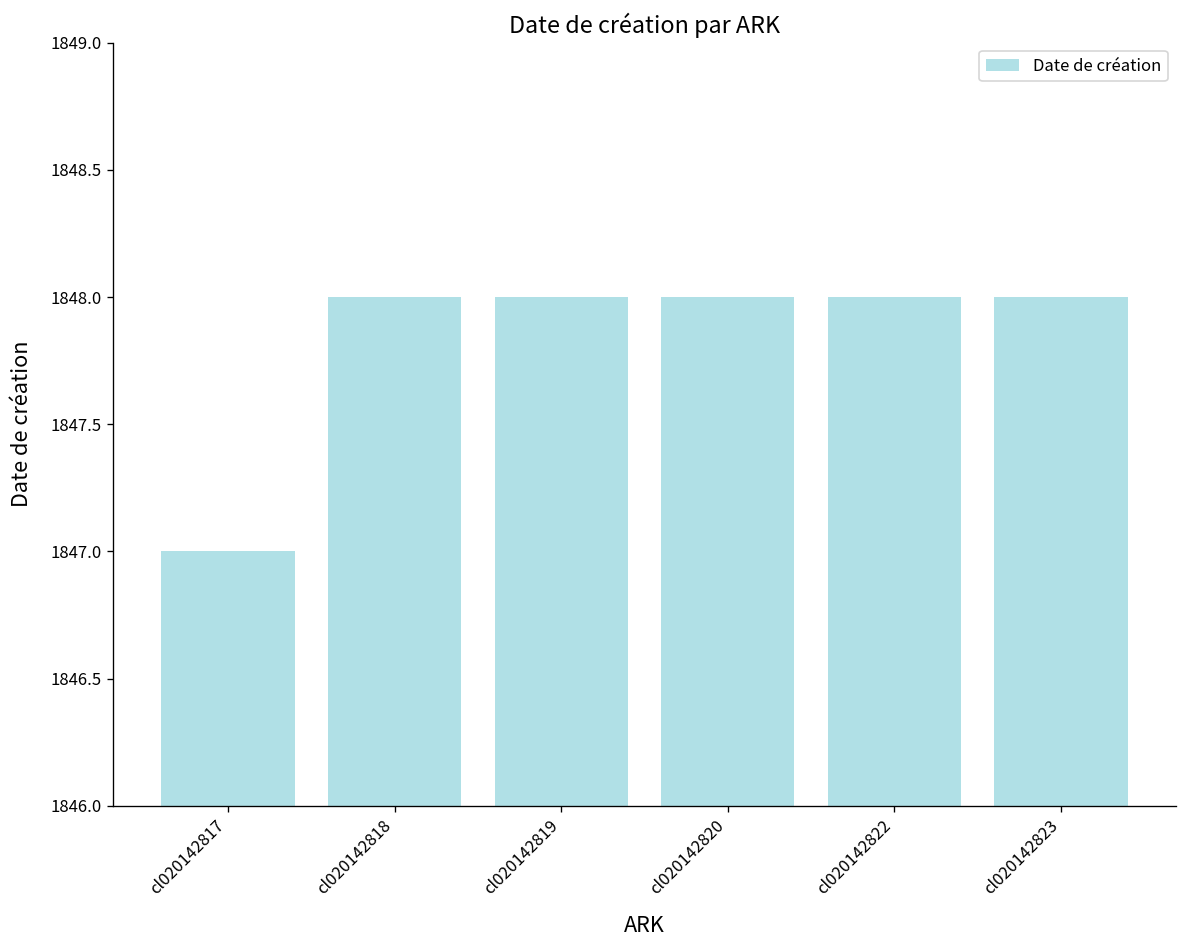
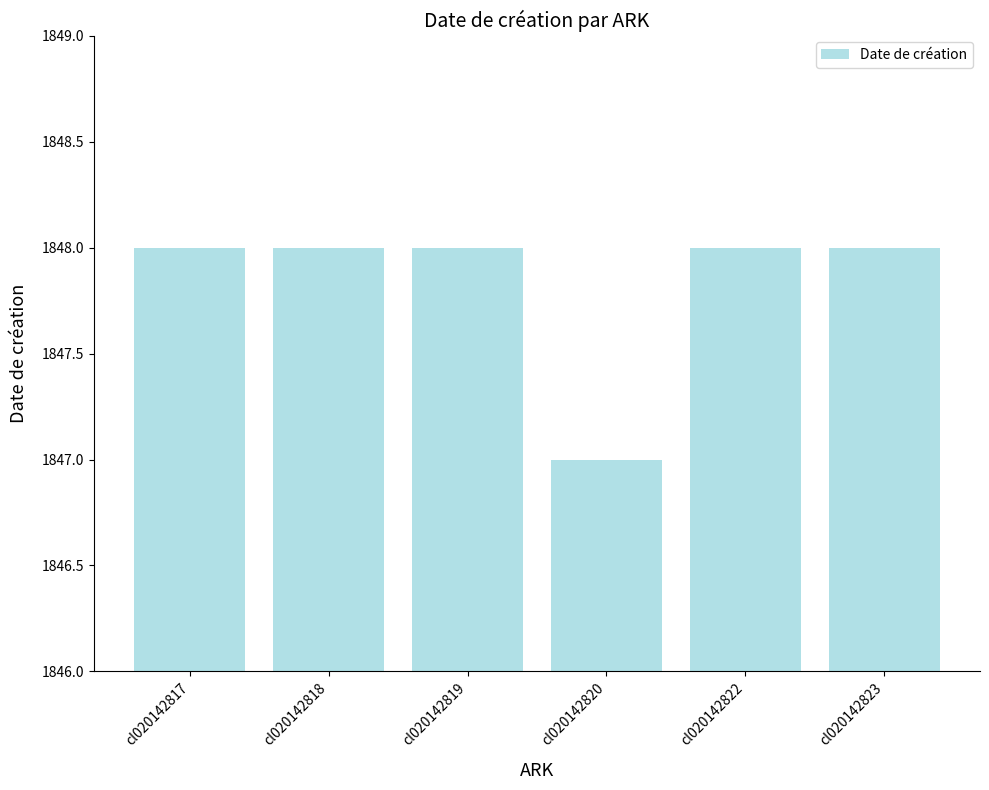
  {
-   "cl020142817": 1847,
+   "cl020142817": 1848,
    "cl020142818": 1848,
    "cl020142819": 1848,
-   "cl020142820": 1848,
+   "cl020142820": 1847,
    "cl020142822": 1848,
    "cl020142823": 1848
  }
